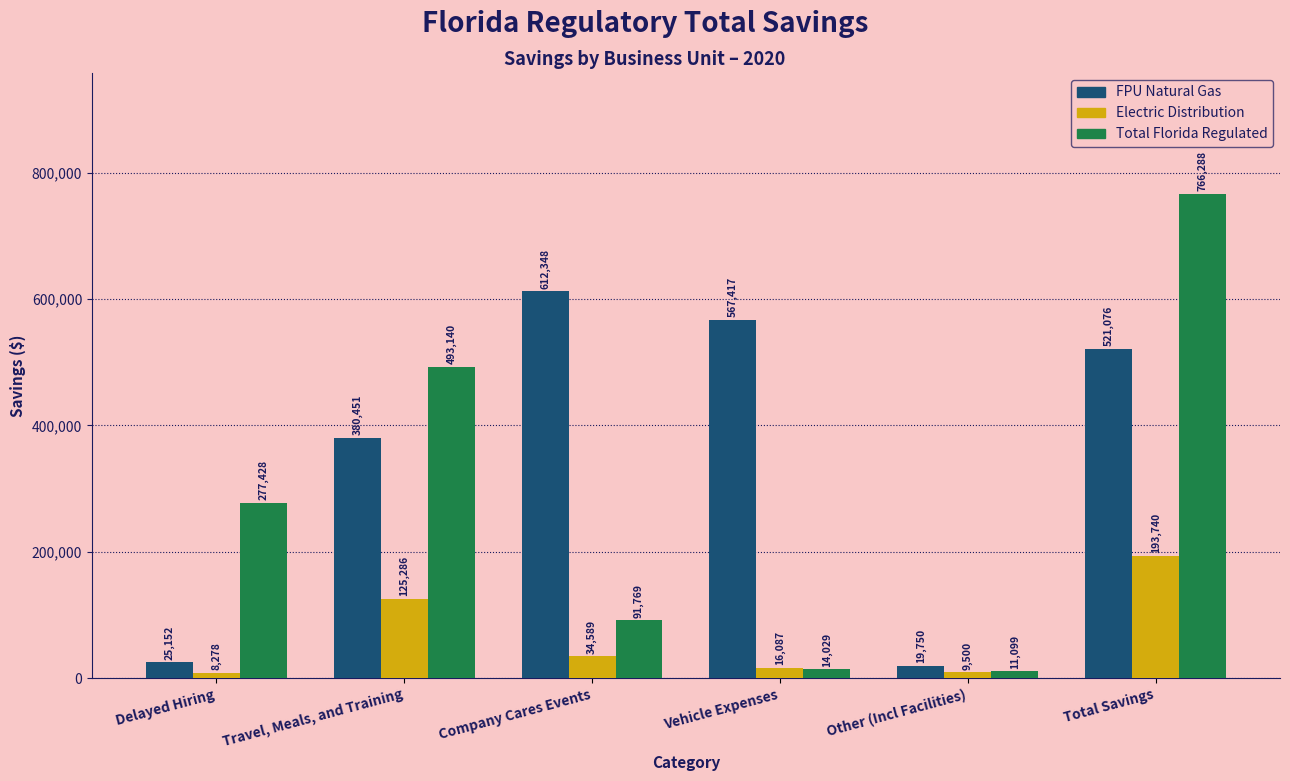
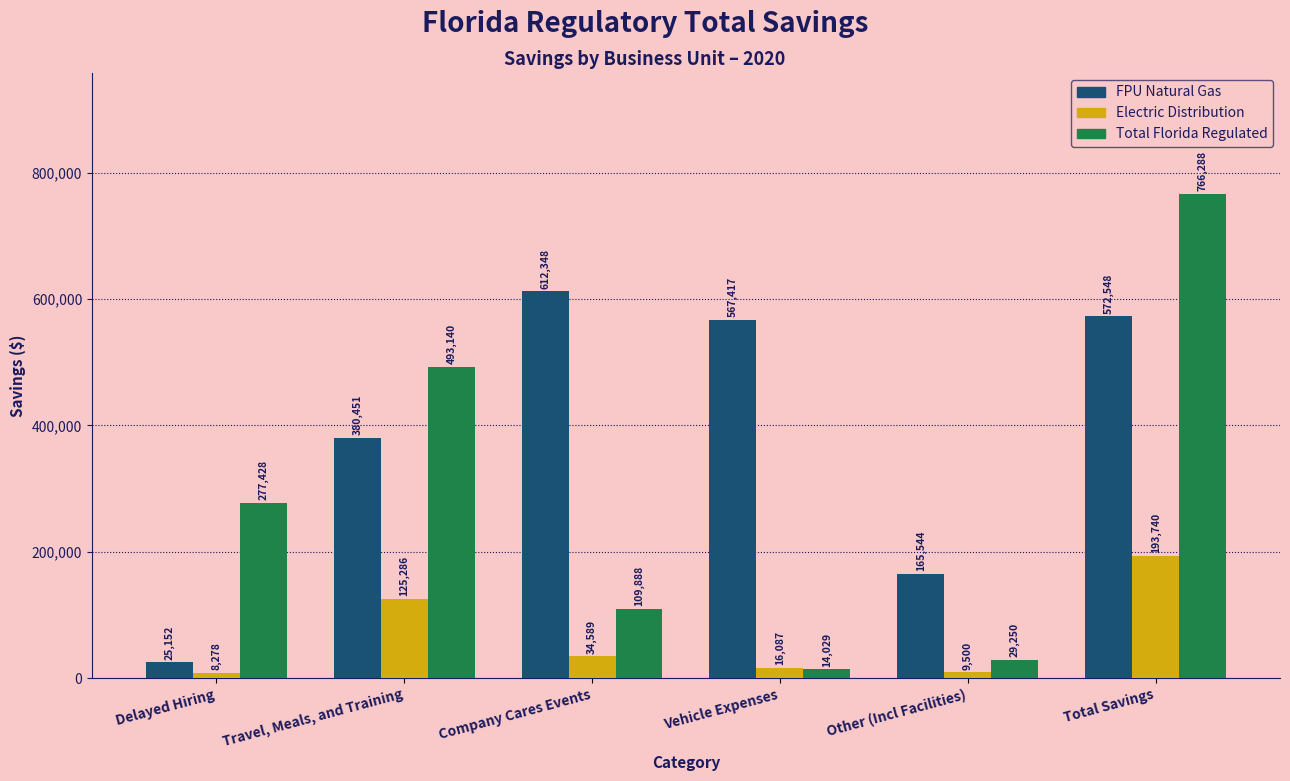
  {
    "FPU Natural Gas": {
      "Delayed Hiring": "25,152",
      "Travel, Meals, and Training": "380,451",
      "Company Cares Events": "612,348",
      "Vehicle Expenses": "567,417",
-     "Other (Incl Facilities)": "19,750",
-     "Total Savings": "521,076"
+     "Other (Incl Facilities)": "165,544",
+     "Total Savings": "572,548"
    },
    "Electric Distribution": {
      "Delayed Hiring": "8,278",
      "Travel, Meals, and Training": "125,286",
      "Company Cares Events": "34,589",
      "Vehicle Expenses": "16,087",
      "Other (Incl Facilities)": "9,500",
      "Total Savings": "193,740"
    },
    "Total Florida Regulated": {
      "Delayed Hiring": "277,428",
      "Travel, Meals, and Training": "493,140",
-     "Company Cares Events": "91,769",
+     "Company Cares Events": "109,888",
      "Vehicle Expenses": "14,029",
-     "Other (Incl Facilities)": "11,099",
+     "Other (Incl Facilities)": "29,250",
      "Total Savings": "766,288"
    }
  }
